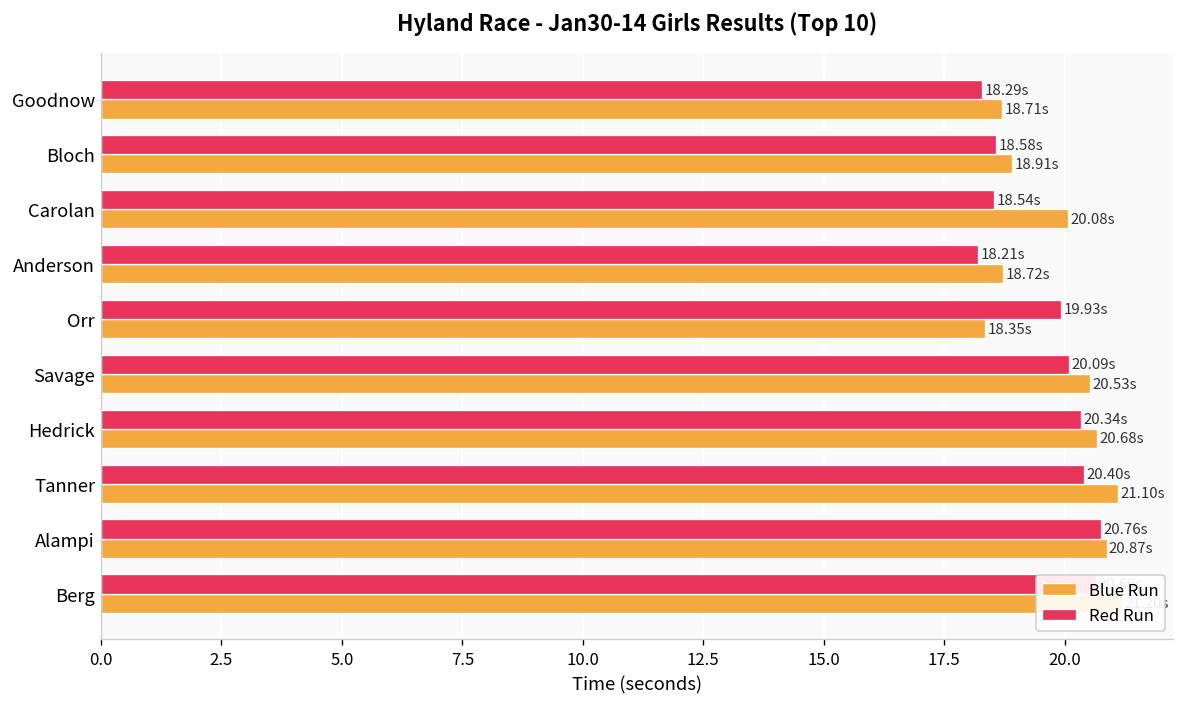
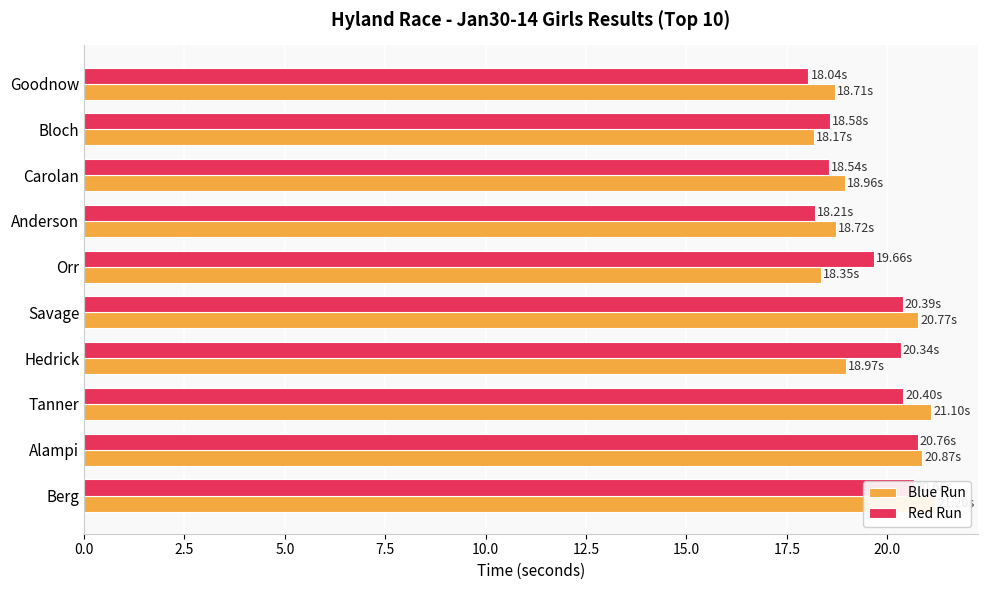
  {
    "Blue Run": {
      "Goodnow": "18.71s",
-     "Bloch": "18.91s",
-     "Carolan": "20.08s",
+     "Bloch": "18.17s",
+     "Carolan": "18.96s",
      "Anderson": "18.72s",
      "Orr": "18.35s",
-     "Savage": "20.53s",
-     "Hedrick": "20.68s",
+     "Savage": "20.77s",
+     "Hedrick": "18.97s",
      "Tanner": "21.10s",
      "Alampi": "20.87s"
    },
    "Red Run": {
-     "Goodnow": "18.29s",
+     "Goodnow": "18.04s",
      "Bloch": "18.58s",
      "Carolan": "18.54s",
      "Anderson": "18.21s",
-     "Orr": "19.93s",
-     "Savage": "20.09s",
+     "Orr": "19.66s",
+     "Savage": "20.39s",
      "Hedrick": "20.34s",
      "Tanner": "20.40s",
      "Alampi": "20.76s"
    }
  }
